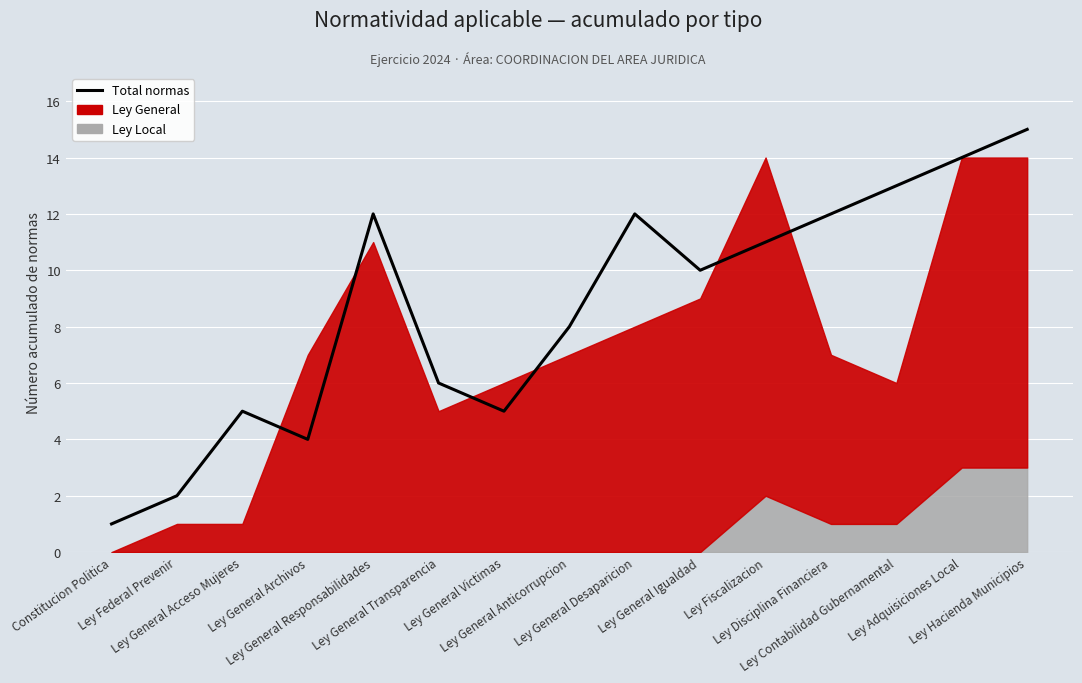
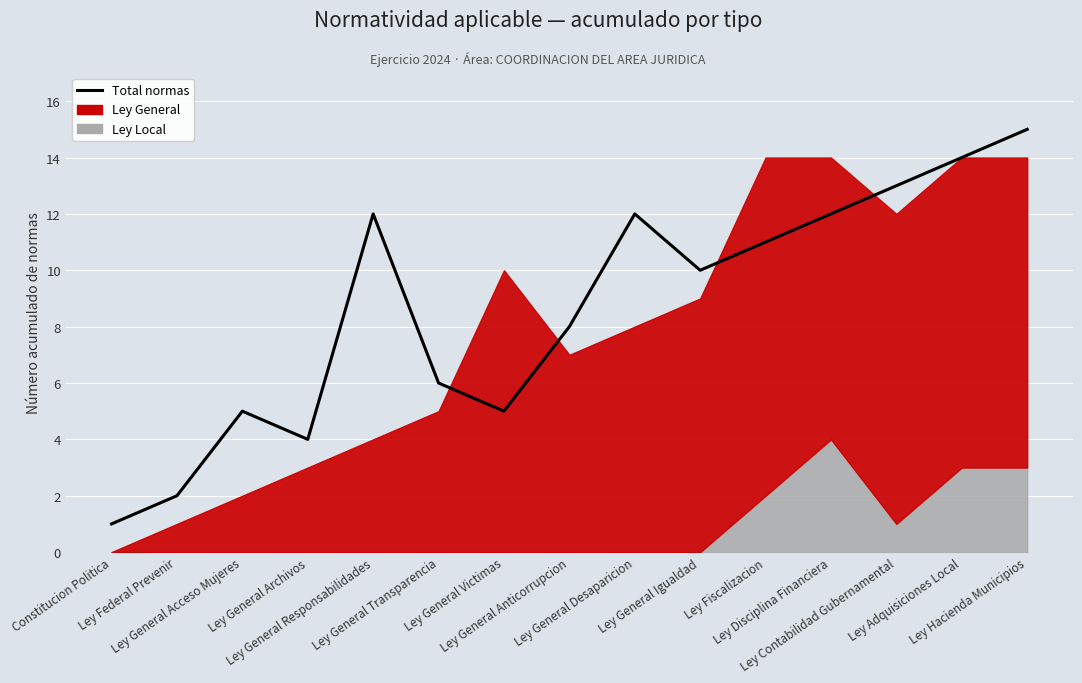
  {
    "Total normas": {
      "Constitucion Politica": 1,
      "Ley Federal Prevenir": 2,
      "Ley General Acceso Mujeres": 5,
      "Ley General Archivos": 4,
      "Ley General Responsabilidades": 12,
      "Ley General Transparencia": 6,
      "Ley General Victimas": 5,
      "Ley General Anticorrupcion": 8,
      "Ley General Desaparicion": 12,
      "Ley General Igualdad": 10,
      "Ley Fiscalizacion": 11,
      "Ley Disciplina Financiera": 12,
      "Ley Contabilidad Gubernamental": 13,
      "Ley Hacienda Municipios": 15
    },
    "Ley Local": {
      "Ley Federal Prevenir": 0,
      "Ley General Acceso Mujeres": 0,
      "Ley General Archivos": 0,
      "Ley General Responsabilidades": 0,
      "Ley General Transparencia": 0,
      "Ley General Victimas": 0,
      "Ley General Anticorrupcion": 0,
      "Ley General Desaparicion": 0,
      "Ley General Igualdad": 0,
      "Ley Fiscalizacion": 2,
-     "Ley Disciplina Financiera": 1,
+     "Ley Disciplina Financiera": 4,
      "Ley Contabilidad Gubernamental": 1,
      "Ley Adquisiciones Local": 3,
      "Ley Hacienda Municipios": 3
    },
    "Ley General": {
-     "Ley General Acceso Mujeres": 1,
-     "Ley General Archivos": 7,
-     "Ley General Responsabilidades": 11,
-     "Ley General Victimas": 6,
-     "Ley Disciplina Financiera": 6,
-     "Ley Contabilidad Gubernamental": 5
+     "Ley General Acceso Mujeres": 2,
+     "Ley General Archivos": 3,
+     "Ley General Responsabilidades": 4,
+     "Ley General Victimas": 10,
+     "Ley Disciplina Financiera": 10,
+     "Ley Contabilidad Gubernamental": 11
    }
  }
